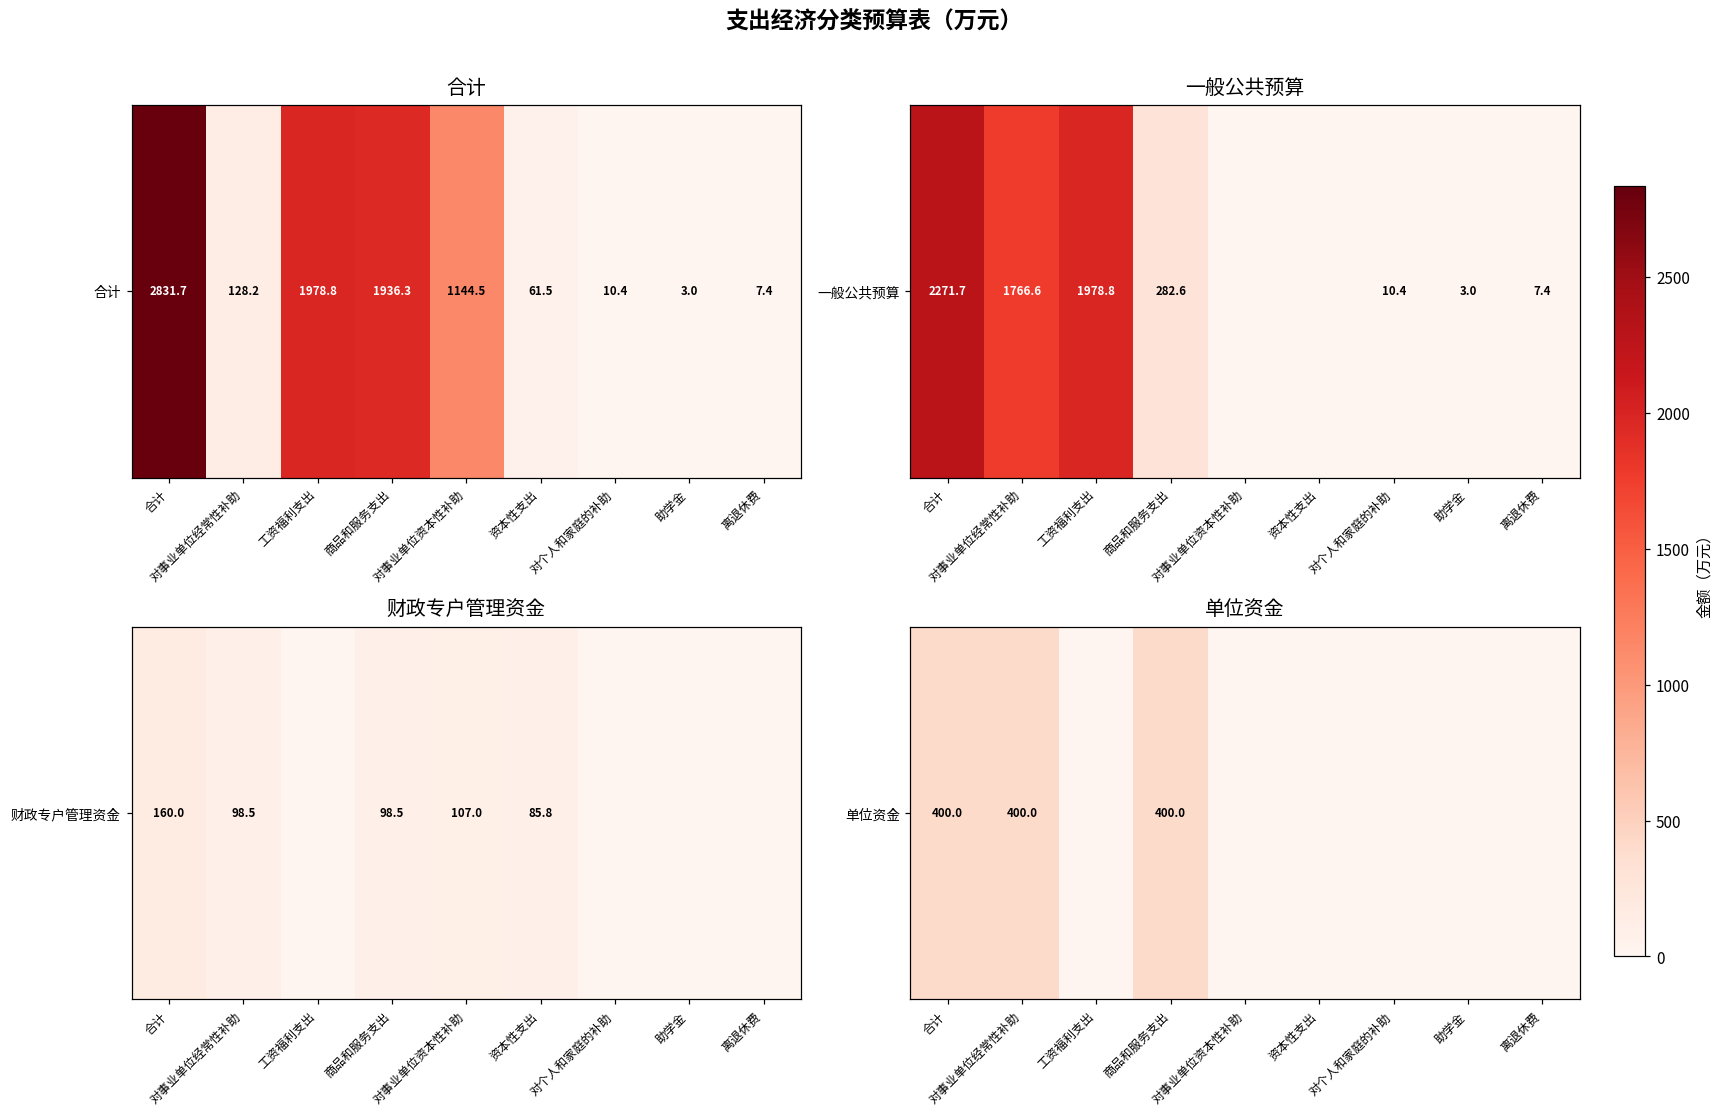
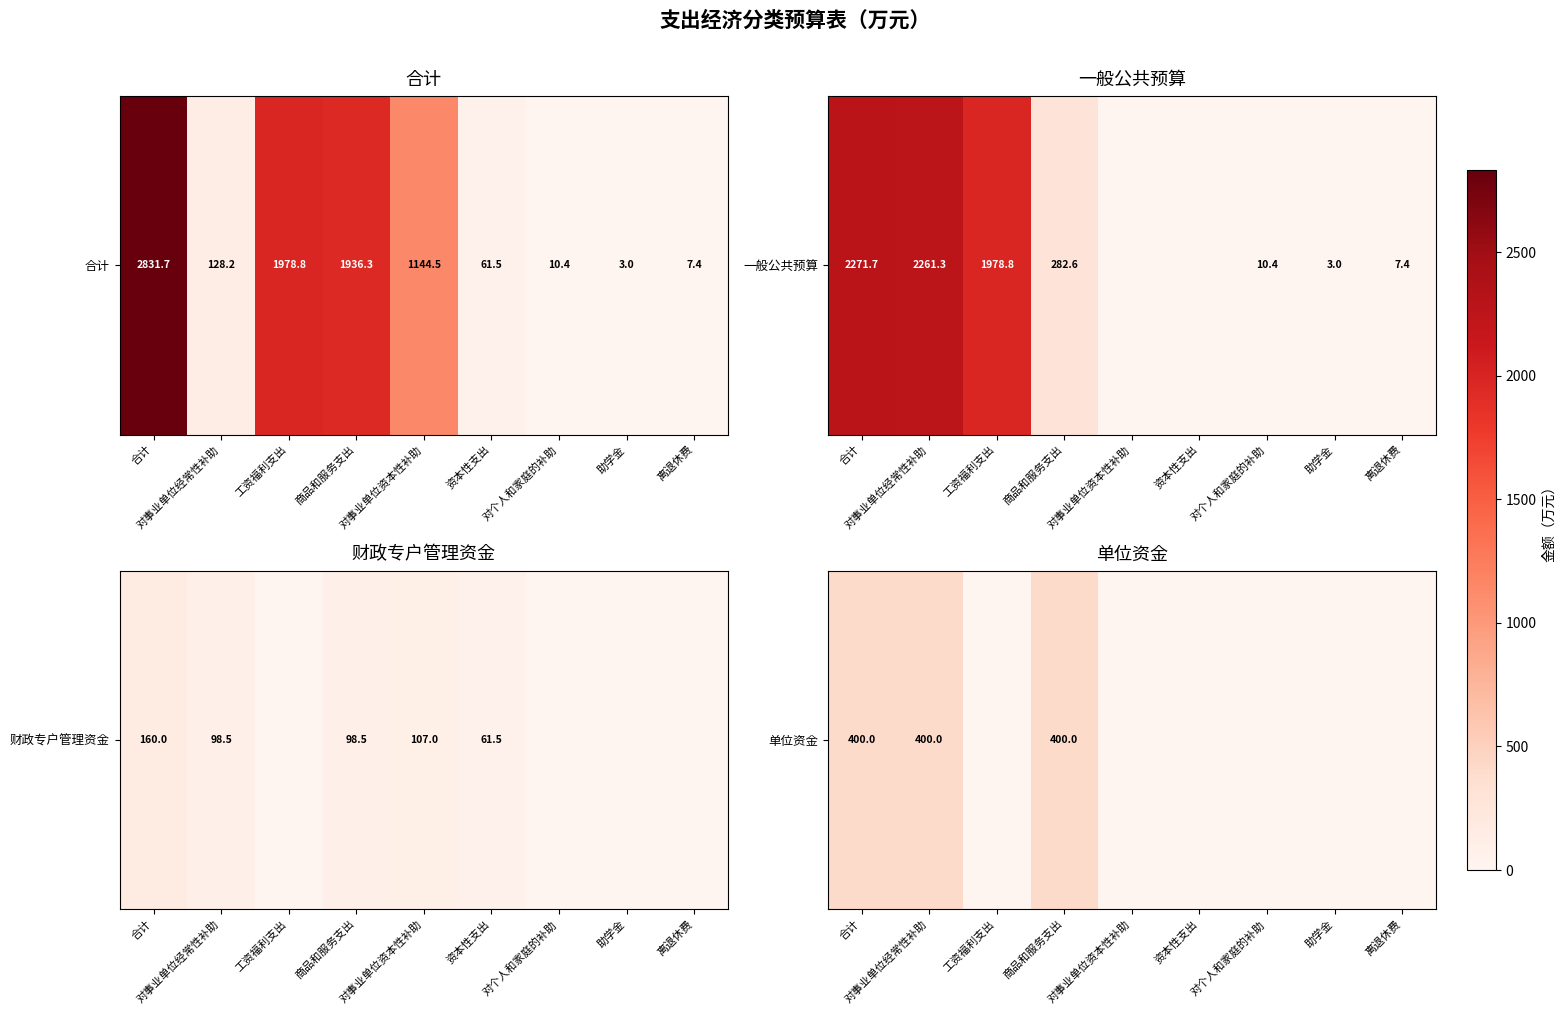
  {
    "合计": {
      "合计": {
        "合计": 2831.7,
        "对事业单位经常性补助": 128.2,
        "工资福利支出": 1978.8,
        "商品和服务支出": 1936.3,
        "对事业单位资本性补助": 1144.5,
        "资本性支出": 61.5,
        "对个人和家庭的补助": 10.4,
        "助学金": 3.0,
        "离退休费": 7.4
      }
    },
    "一般公共预算": {
      "一般公共预算": {
        "合计": 2271.7,
-       "对事业单位经常性补助": 1766.6,
+       "对事业单位经常性补助": 2261.3,
        "工资福利支出": 1978.8,
        "商品和服务支出": 282.6,
        "对个人和家庭的补助": 10.4,
        "助学金": 3.0,
        "离退休费": 7.4
      }
    },
    "财政专户管理资金": {
      "财政专户管理资金": {
        "合计": 160.0,
        "对事业单位经常性补助": 98.5,
        "商品和服务支出": 98.5,
        "对事业单位资本性补助": 107.0,
-       "资本性支出": 85.8
+       "资本性支出": 61.5
      }
    },
    "单位资金": {
      "单位资金": {
        "合计": 400.0,
        "对事业单位经常性补助": 400.0,
        "商品和服务支出": 400.0
      }
    }
  }
